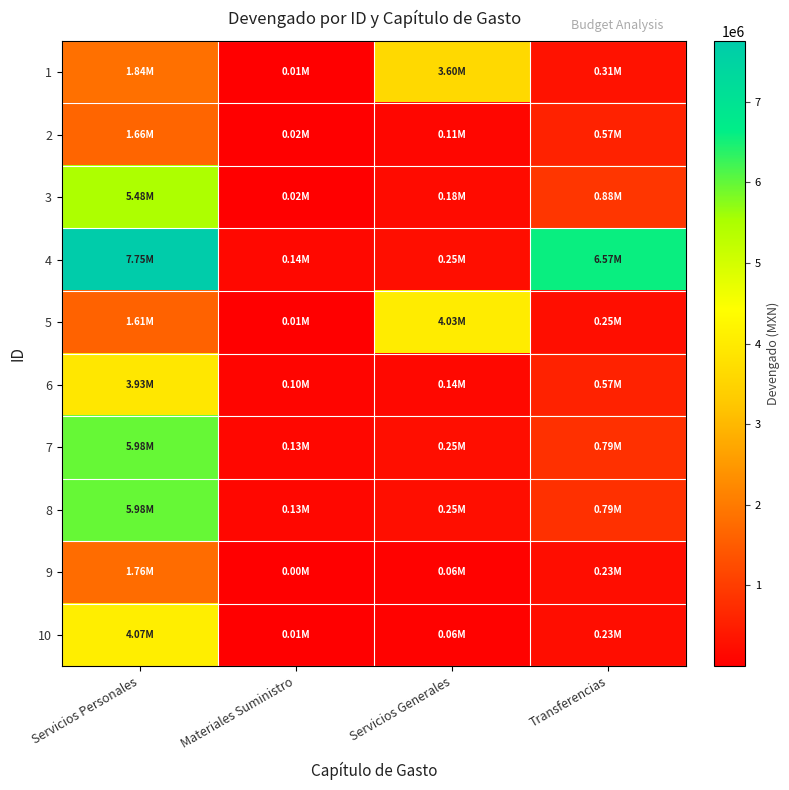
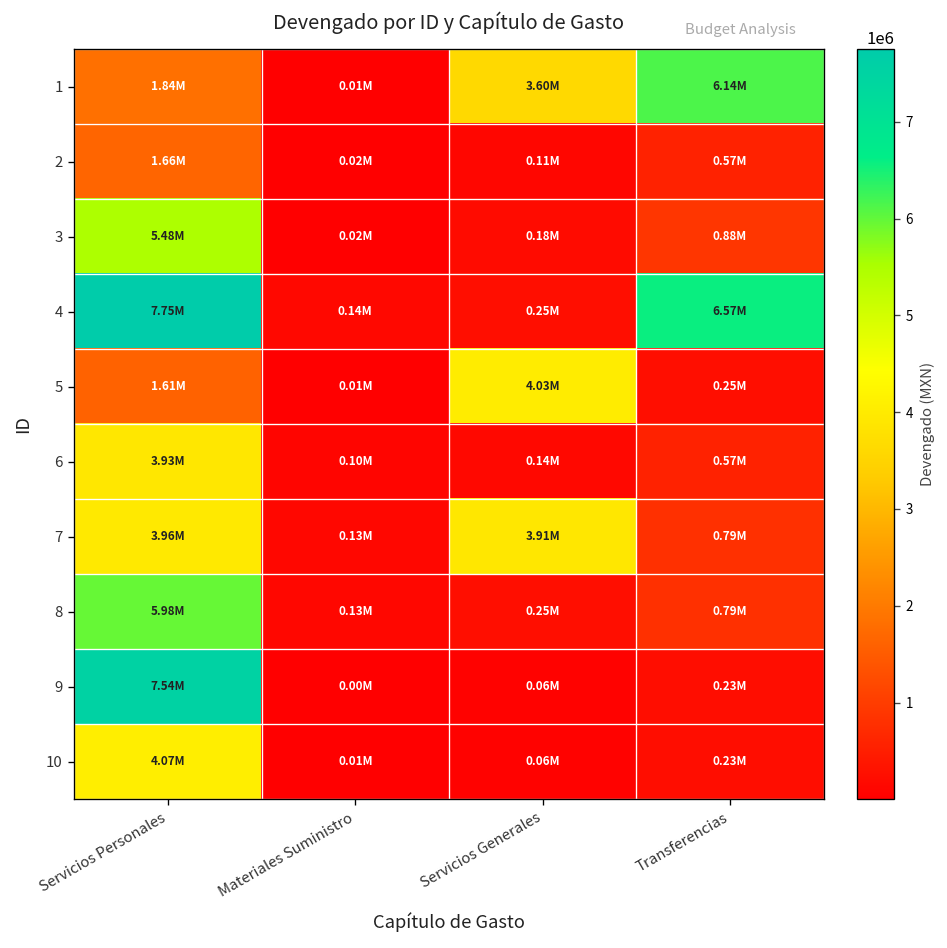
  {
    "1": {
      "Servicios Personales": "1.84M",
      "Materiales Suministro": "0.01M",
      "Servicios Generales": "3.60M",
-     "Transferencias": "0.31M"
+     "Transferencias": "6.14M"
    },
    "2": {
      "Servicios Personales": "1.66M",
      "Materiales Suministro": "0.02M",
      "Servicios Generales": "0.11M",
      "Transferencias": "0.57M"
    },
    "3": {
      "Servicios Personales": "5.48M",
      "Materiales Suministro": "0.02M",
      "Servicios Generales": "0.18M",
      "Transferencias": "0.88M"
    },
    "4": {
      "Servicios Personales": "7.75M",
      "Materiales Suministro": "0.14M",
      "Servicios Generales": "0.25M",
      "Transferencias": "6.57M"
    },
    "5": {
      "Servicios Personales": "1.61M",
      "Materiales Suministro": "0.01M",
      "Servicios Generales": "4.03M",
      "Transferencias": "0.25M"
    },
    "6": {
      "Servicios Personales": "3.93M",
      "Materiales Suministro": "0.10M",
      "Servicios Generales": "0.14M",
      "Transferencias": "0.57M"
    },
    "7": {
-     "Servicios Personales": "5.98M",
+     "Servicios Personales": "3.96M",
      "Materiales Suministro": "0.13M",
-     "Servicios Generales": "0.25M",
+     "Servicios Generales": "3.91M",
      "Transferencias": "0.79M"
    },
    "8": {
      "Servicios Personales": "5.98M",
      "Materiales Suministro": "0.13M",
      "Servicios Generales": "0.25M",
      "Transferencias": "0.79M"
    },
    "9": {
-     "Servicios Personales": "1.76M",
+     "Servicios Personales": "7.54M",
      "Materiales Suministro": "0.00M",
      "Servicios Generales": "0.06M",
      "Transferencias": "0.23M"
    },
    "10": {
      "Servicios Personales": "4.07M",
      "Materiales Suministro": "0.01M",
      "Servicios Generales": "0.06M",
      "Transferencias": "0.23M"
    }
  }
